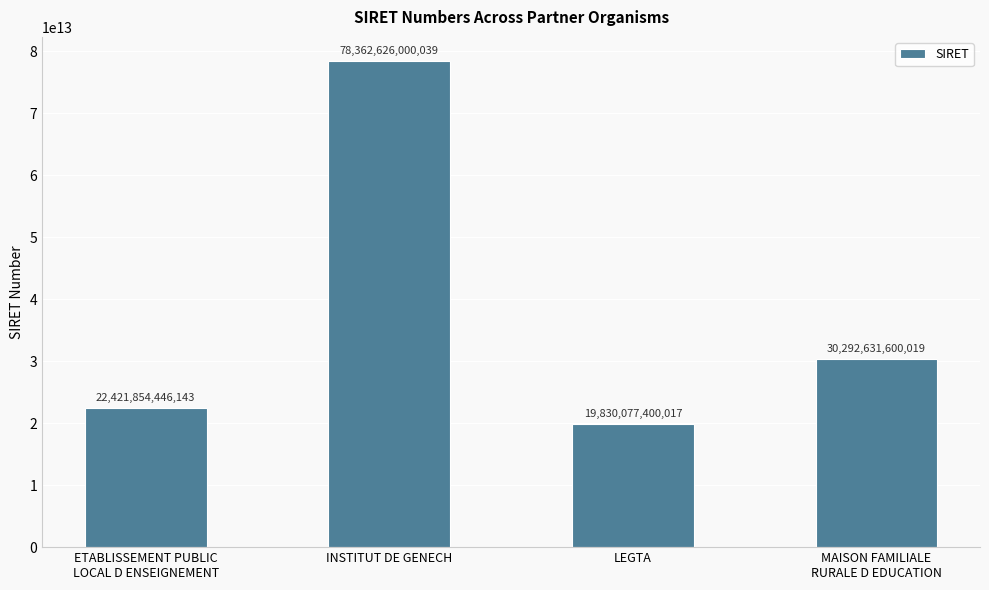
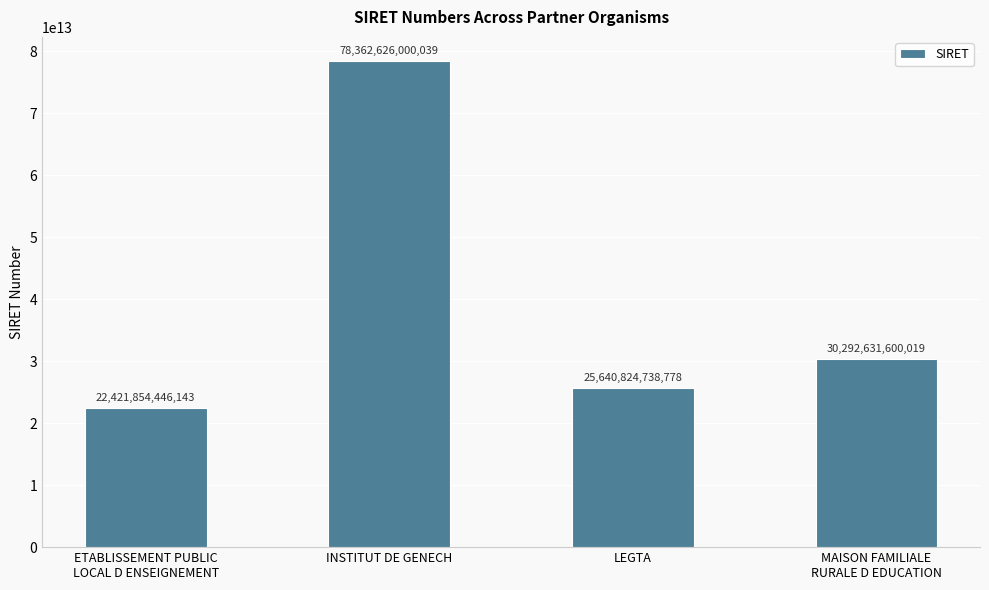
  {
    "ETABLISSEMENT PUBLIC LOCAL D ENSEIGNEMENT": "22,421,854,446,143",
    "INSTITUT DE GENECH": "78,362,626,000,039",
-   "LEGTA": "19,830,077,400,017",
+   "LEGTA": "25,640,824,738,778",
    "MAISON FAMILIALE RURALE D EDUCATION": "30,292,631,600,019"
  }
